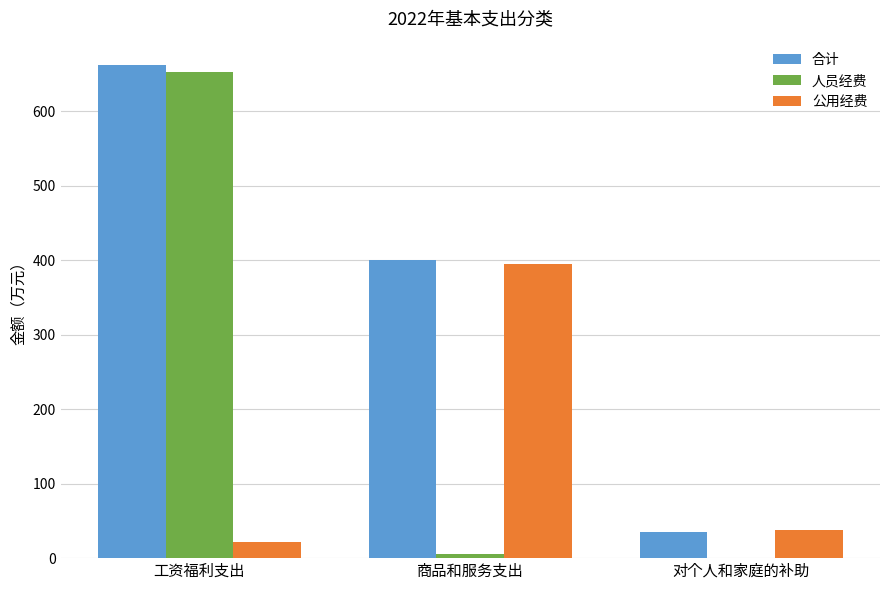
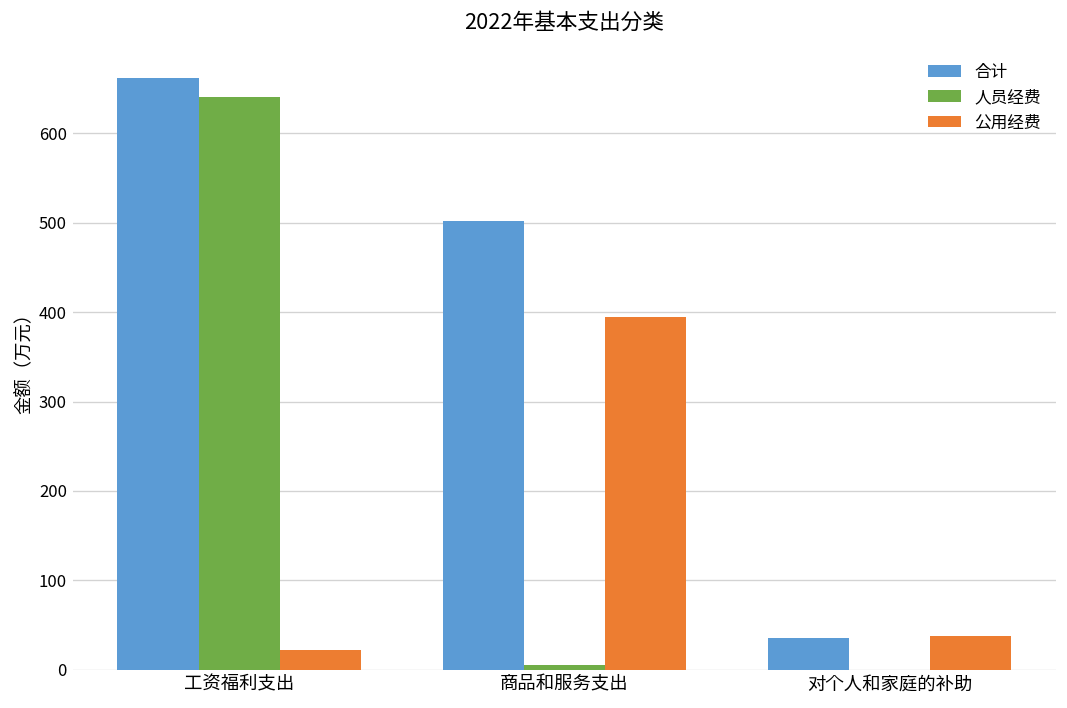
  {
    "合计": {
      "工资福利支出": 660,
-     "商品和服务支出": 400,
+     "商品和服务支出": 500,
      "对个人和家庭的补助": 40
    },
    "人员经费": {
-     "工资福利支出": 650,
+     "工资福利支出": 640,
      "商品和服务支出": 10
    },
    "公用经费": {
      "工资福利支出": 20,
      "商品和服务支出": 390,
      "对个人和家庭的补助": 40
    }
  }
